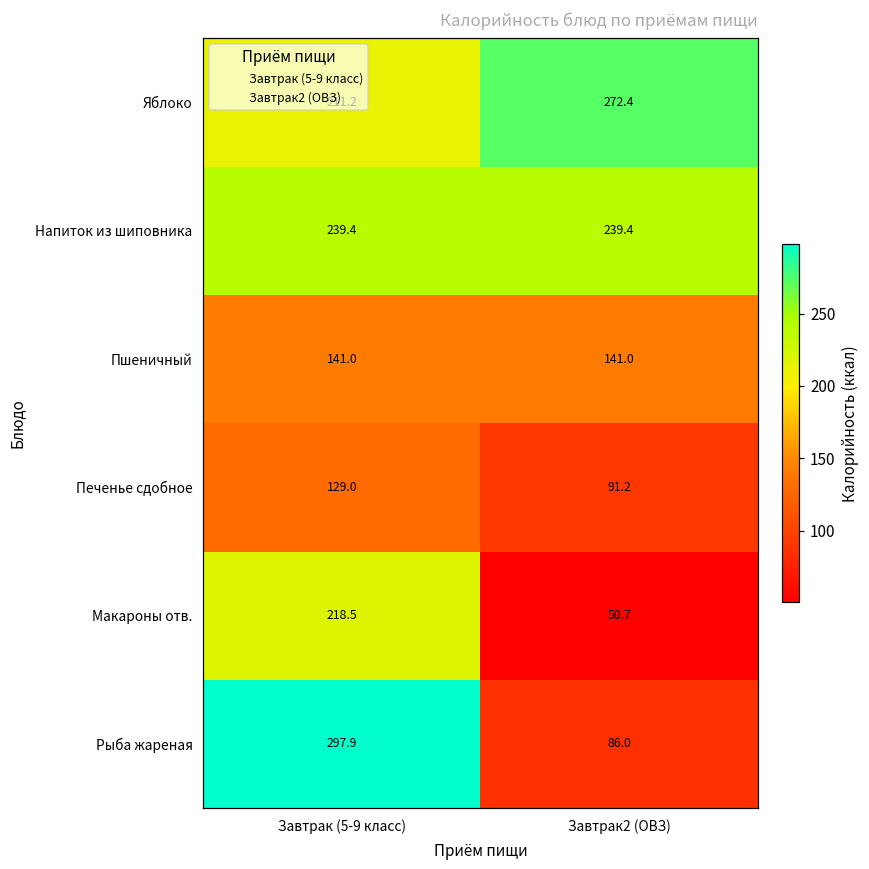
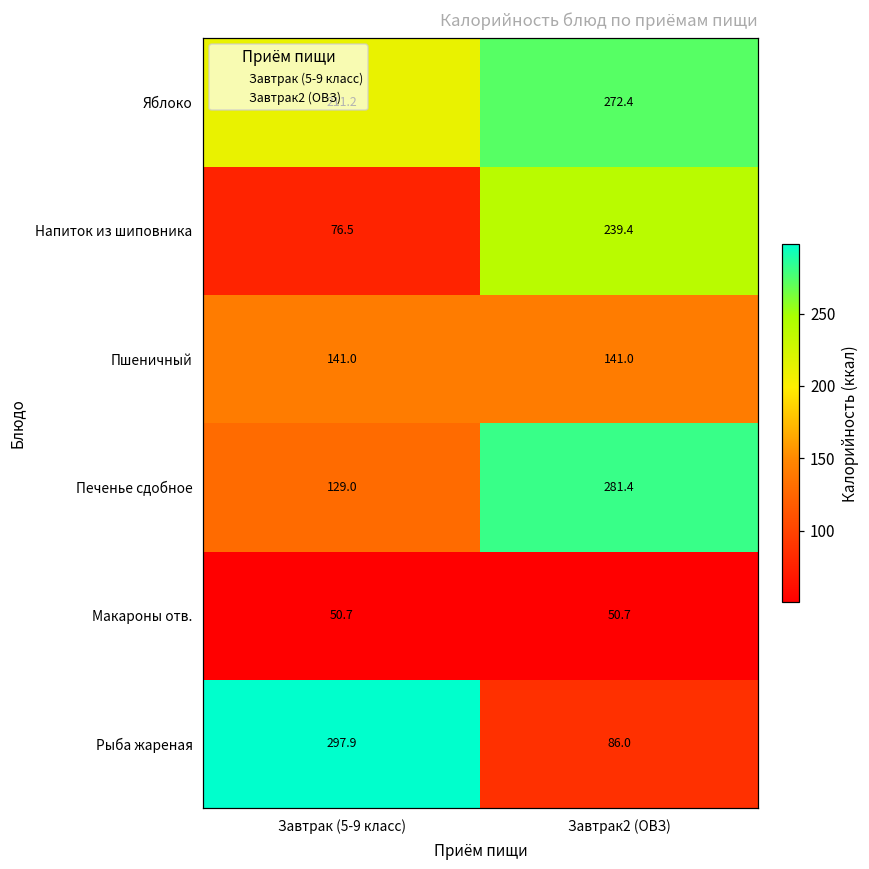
  {
    "Яблоко": {
      "Завтрак2 (ОВЗ)": 272.4
    },
    "Напиток из шиповника": {
-     "Завтрак (5-9 класс)": 239.4,
+     "Завтрак (5-9 класс)": 76.5,
      "Завтрак2 (ОВЗ)": 239.4
    },
    "Пшеничный": {
      "Завтрак (5-9 класс)": 141.0,
      "Завтрак2 (ОВЗ)": 141.0
    },
    "Печенье сдобное": {
      "Завтрак (5-9 класс)": 129.0,
-     "Завтрак2 (ОВЗ)": 91.2
+     "Завтрак2 (ОВЗ)": 281.4
    },
    "Макароны отв.": {
-     "Завтрак (5-9 класс)": 218.5,
+     "Завтрак (5-9 класс)": 50.7,
      "Завтрак2 (ОВЗ)": 50.7
    },
    "Рыба жареная": {
      "Завтрак (5-9 класс)": 297.9,
      "Завтрак2 (ОВЗ)": 86.0
    }
  }
